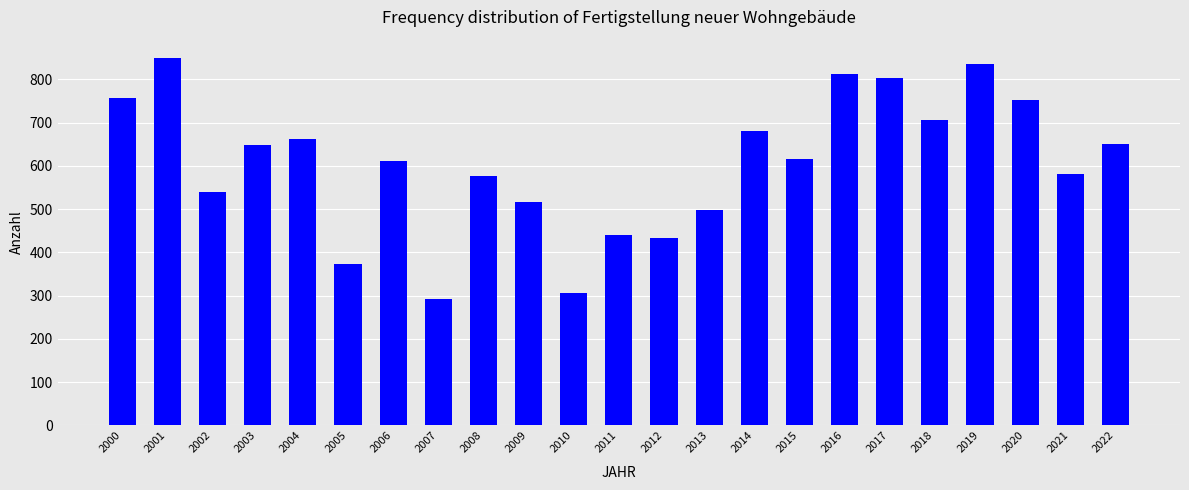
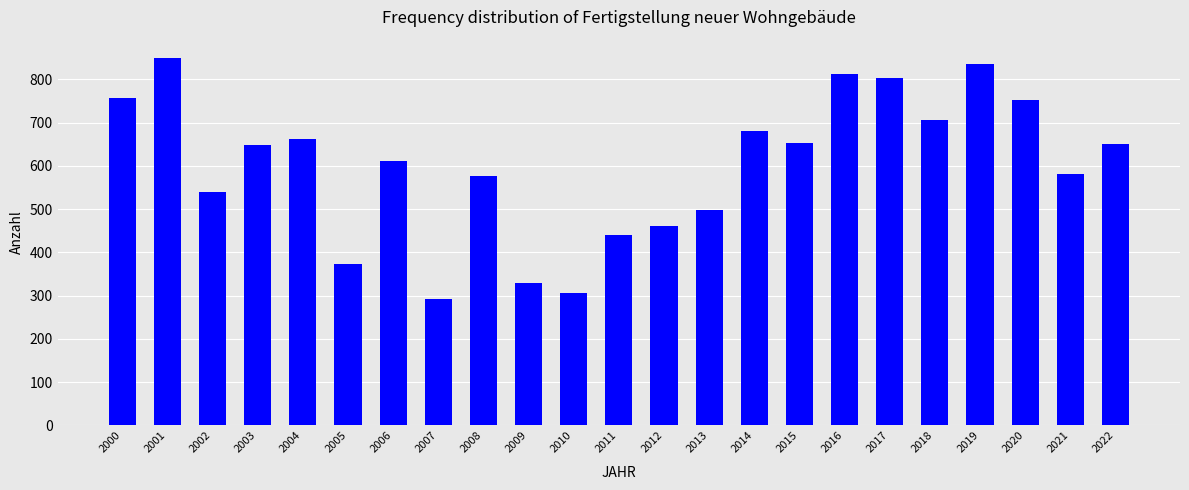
  {
    "2000": 760,
    "2001": 850,
    "2002": 540,
    "2003": 650,
    "2004": 660,
    "2005": 370,
    "2006": 610,
    "2007": 290,
    "2008": 580,
-   "2009": 520,
+   "2009": 330,
    "2010": 310,
    "2011": 440,
-   "2012": 430,
+   "2012": 460,
    "2013": 500,
    "2014": 680,
-   "2015": 620,
+   "2015": 650,
    "2016": 810,
    "2017": 800,
    "2018": 710,
    "2019": 840,
    "2020": 750,
    "2021": 580,
    "2022": 650
  }
